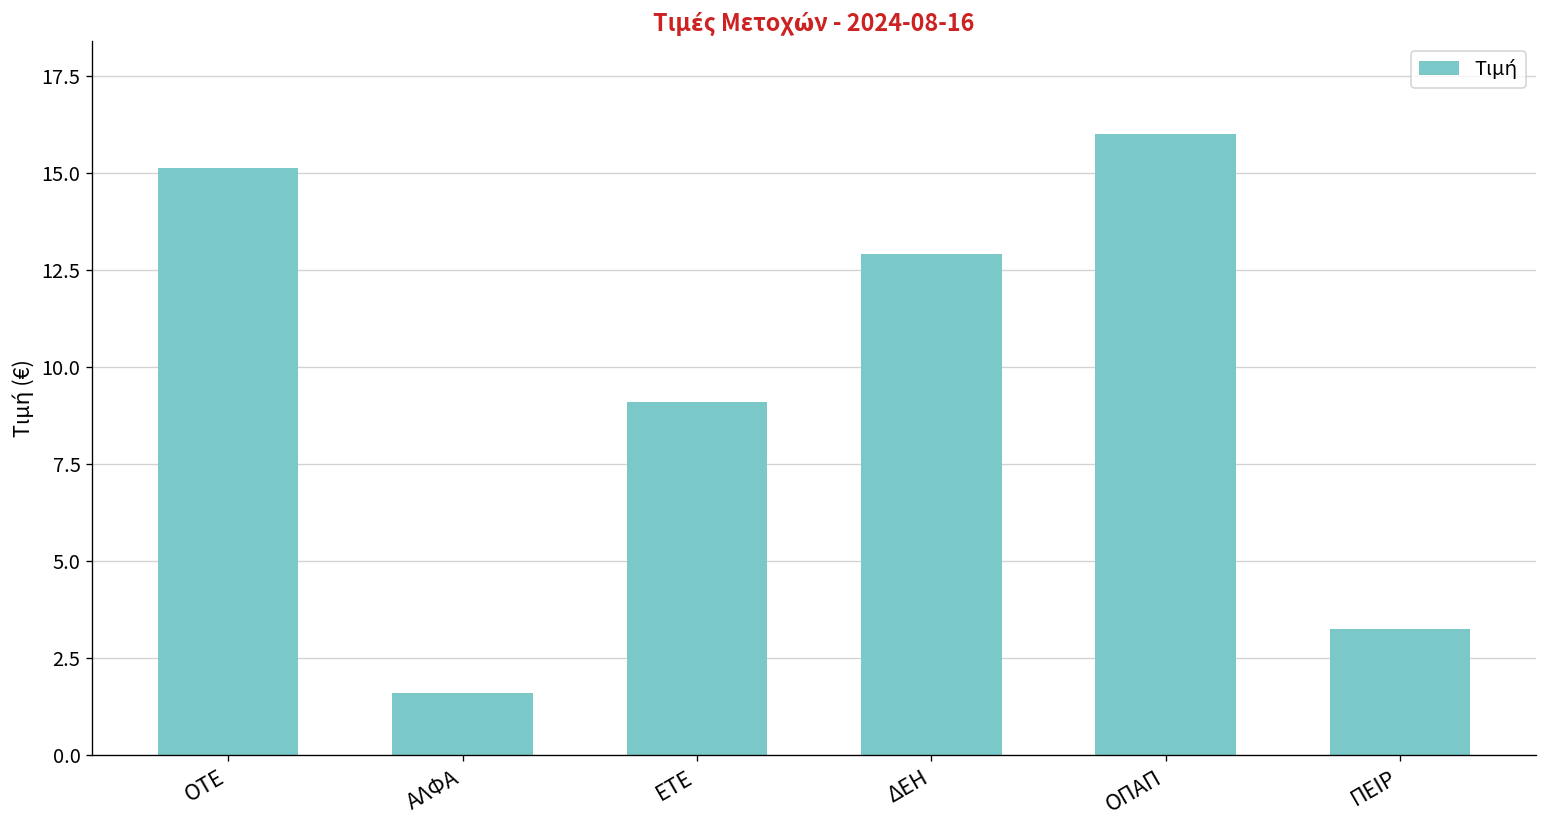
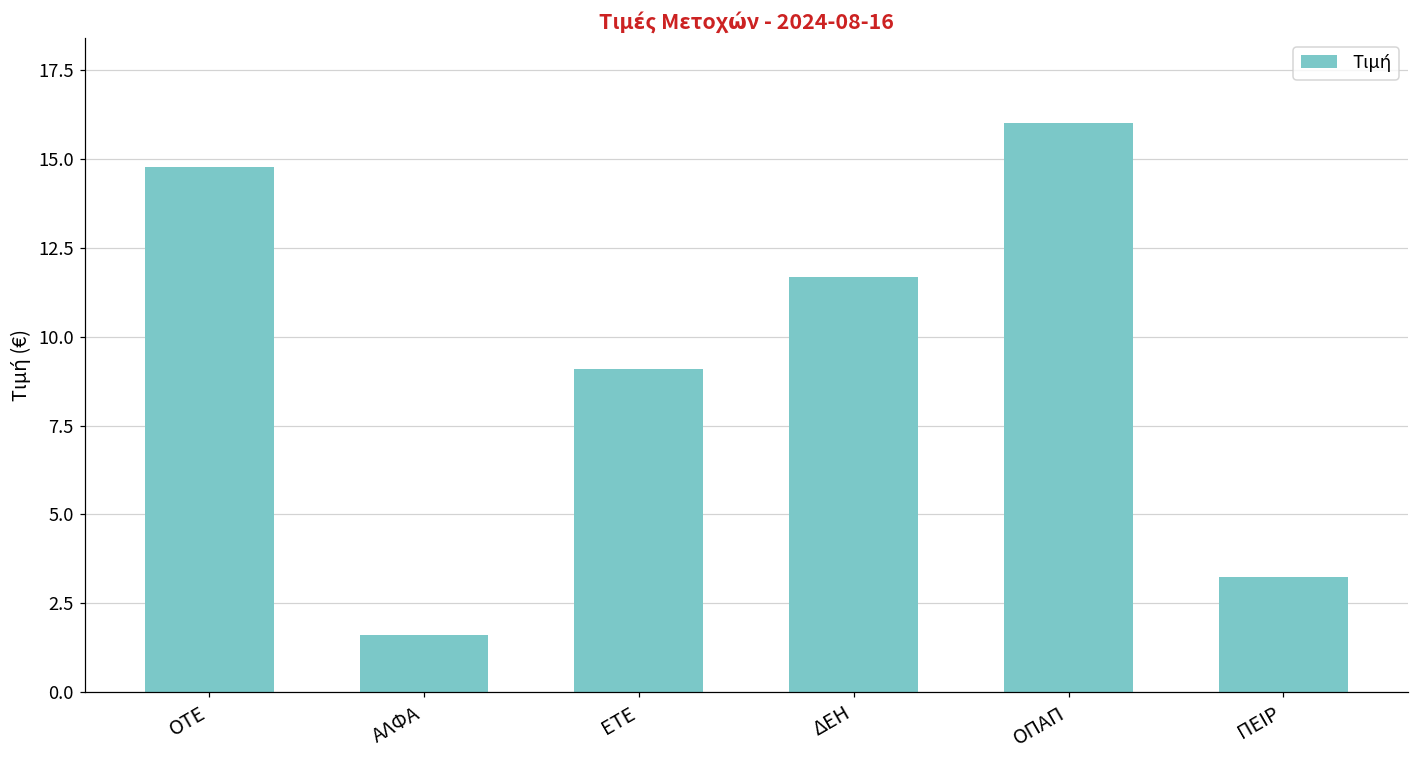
  {
-   "ΟΤΕ": 15.1,
+   "ΟΤΕ": 14.8,
    "ΑΛΦΑ": 1.6,
    "ΕΤΕ": 9.1,
-   "ΔΕΗ": 12.9,
+   "ΔΕΗ": 11.7,
    "ΟΠΑΠ": 16.0,
    "ΠΕΙΡ": 3.3
  }
